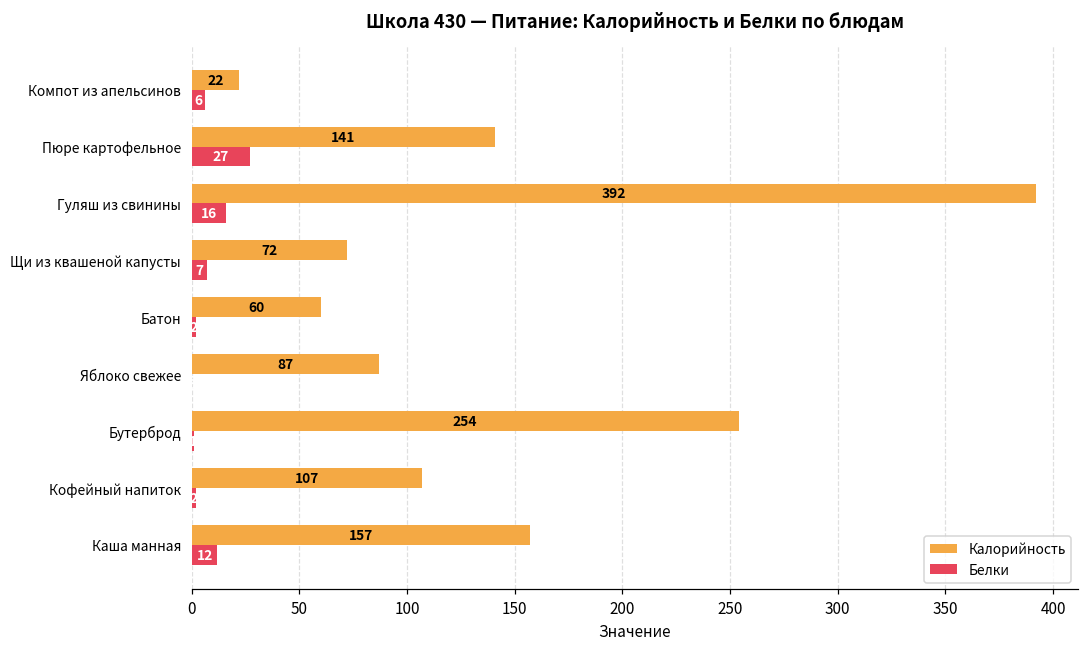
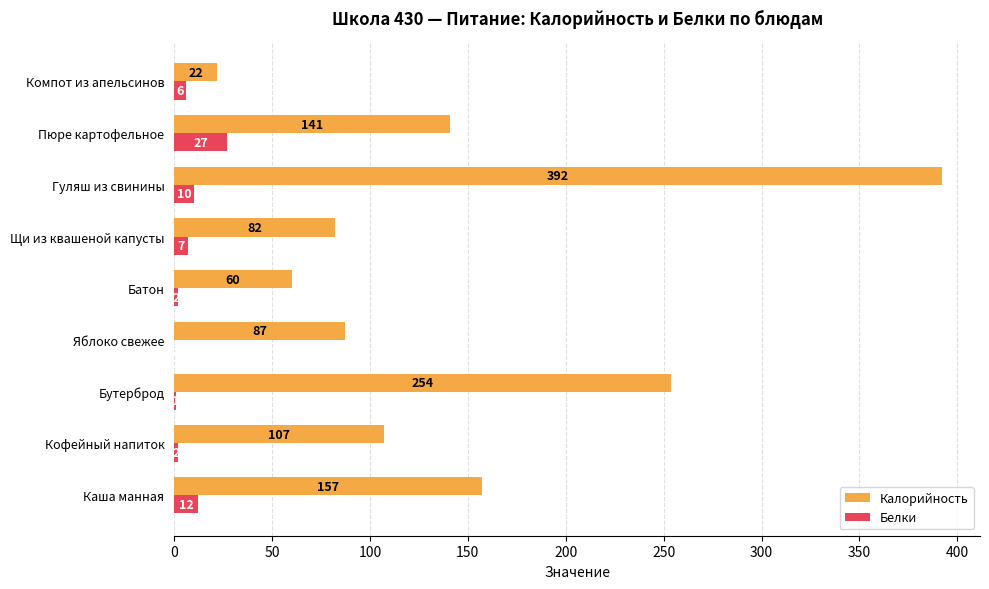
  {
    "Калорийность": {
      "Компот из апельсинов": 22,
      "Пюре картофельное": 141,
      "Гуляш из свинины": 392,
-     "Щи из квашеной капусты": 72,
+     "Щи из квашеной капусты": 82,
      "Батон": 60,
      "Яблоко свежее": 87,
      "Бутерброд": 254,
      "Кофейный напиток": 107,
      "Каша манная": 157
    },
    "Белки": {
      "Компот из апельсинов": 6,
      "Пюре картофельное": 27,
-     "Гуляш из свинины": 16,
+     "Гуляш из свинины": 10,
      "Щи из квашеной капусты": 7,
      "Каша манная": 12
    }
  }
